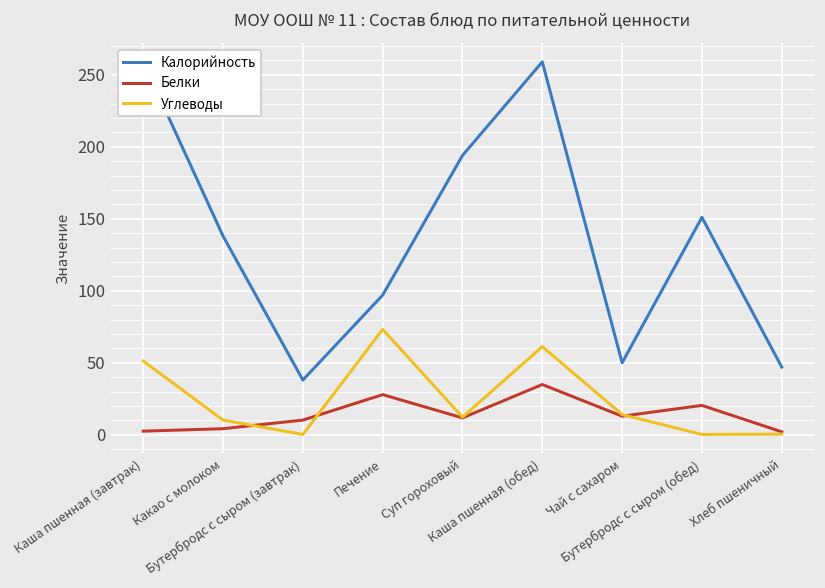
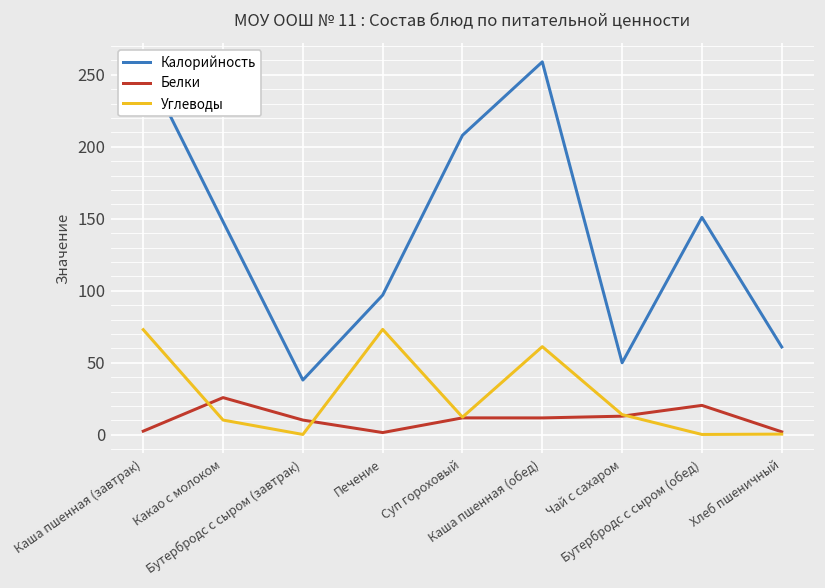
  {
    "Калорийность": {
-     "Какао с молоком": 138,
+     "Какао с молоком": 148,
      "Бутербродс с сыром (завтрак)": 38,
      "Печение": 97,
-     "Суп гороховый": 194,
+     "Суп гороховый": 208,
      "Каша пшенная (обед)": 259,
      "Чай с сахаром": 50,
      "Бутербродс с сыром (обед)": 151,
-     "Хлеб пшеничный": 47
+     "Хлеб пшеничный": 61
    },
    "Белки": {
      "Каша пшенная (завтрак)": 3,
-     "Какао с молоком": 4,
+     "Какао с молоком": 26,
      "Бутербродс с сыром (завтрак)": 10,
-     "Печение": 28,
-     "Каша пшенная (обед)": 35,
+     "Печение": 2,
+     "Каша пшенная (обед)": 12,
      "Бутербродс с сыром (обед)": 20
    },
    "Углеводы": {
-     "Каша пшенная (завтрак)": 51,
+     "Каша пшенная (завтрак)": 73,
      "Какао с молоком": 10,
      "Бутербродс с сыром (завтрак)": 0,
      "Печение": 73,
      "Каша пшенная (обед)": 61,
      "Бутербродс с сыром (обед)": 0
    }
  }
